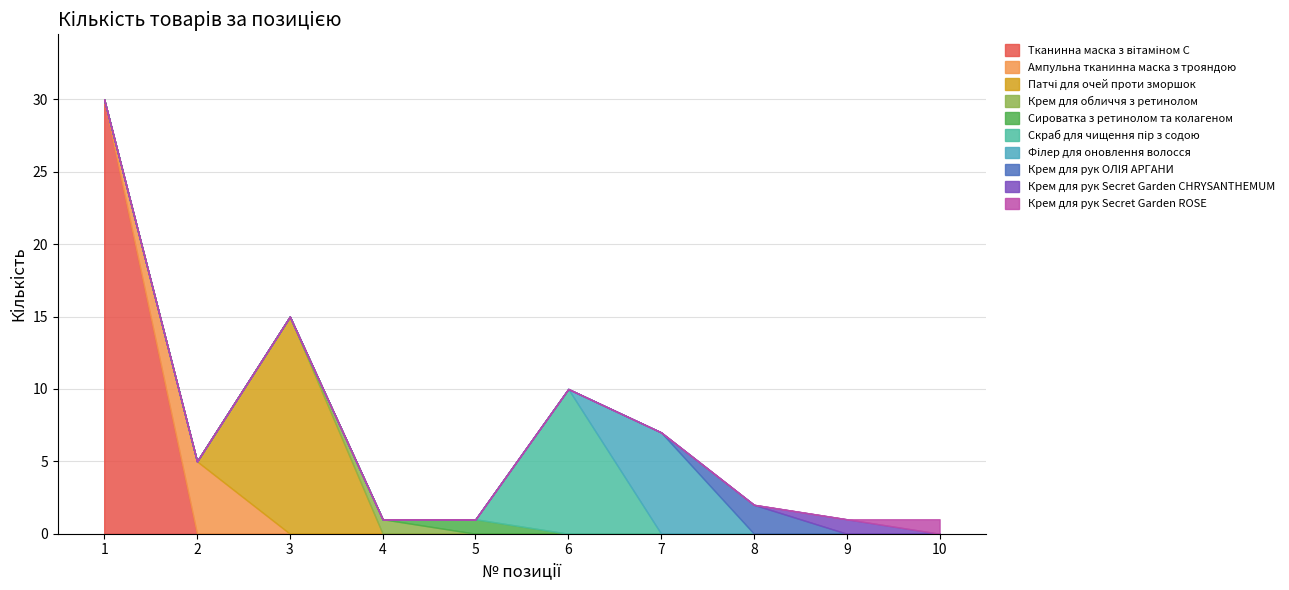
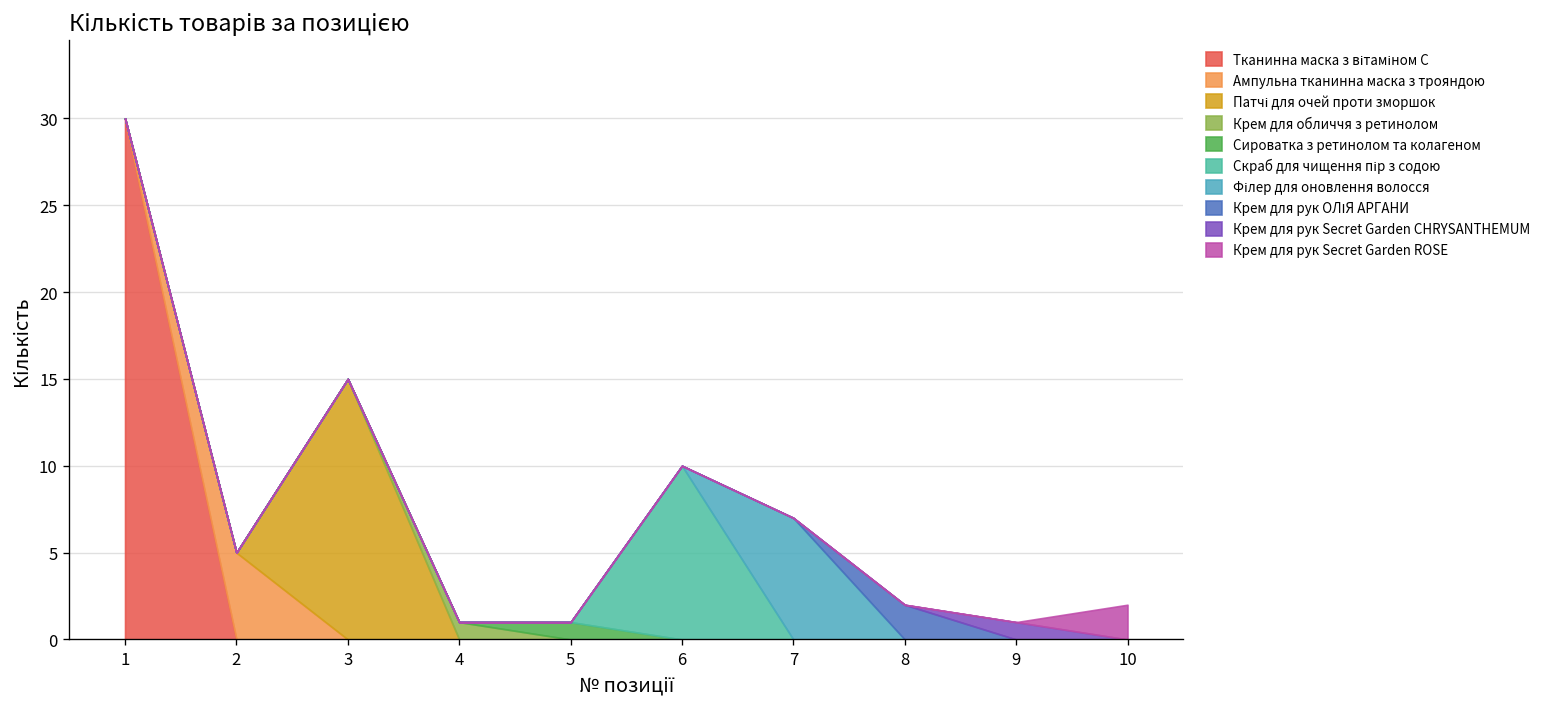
  {
    "Тканинна маска з вітаміном C": {
      "2": 0
    },
    "Крем для рук Secret Garden ROSE": {
-     "10": 1
+     "10": 2
    }
  }
